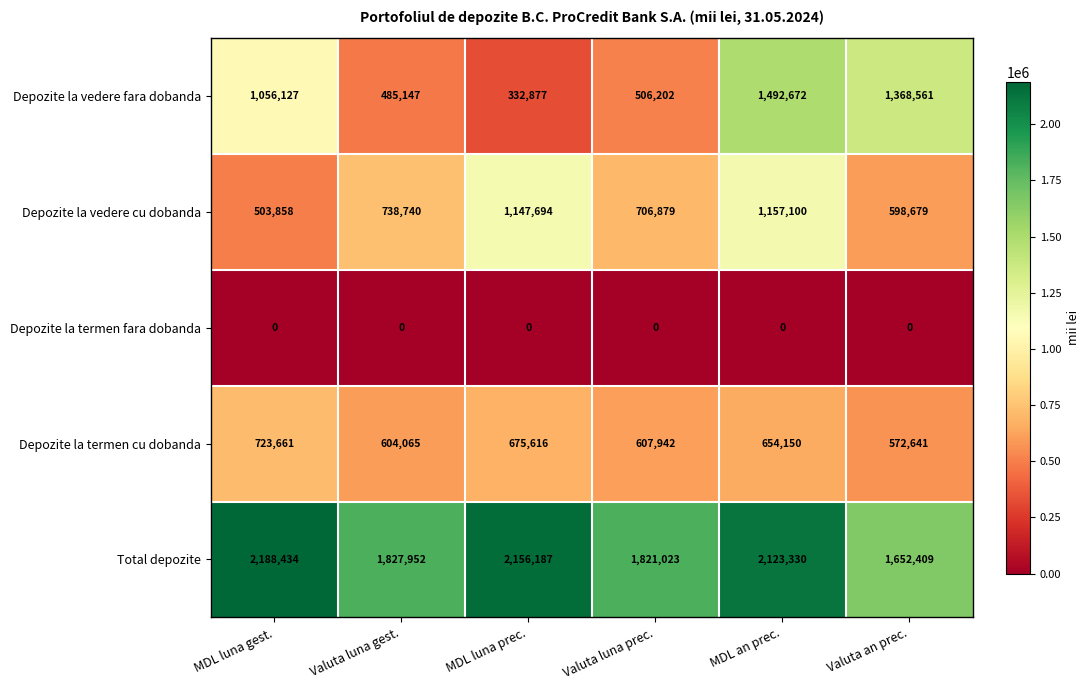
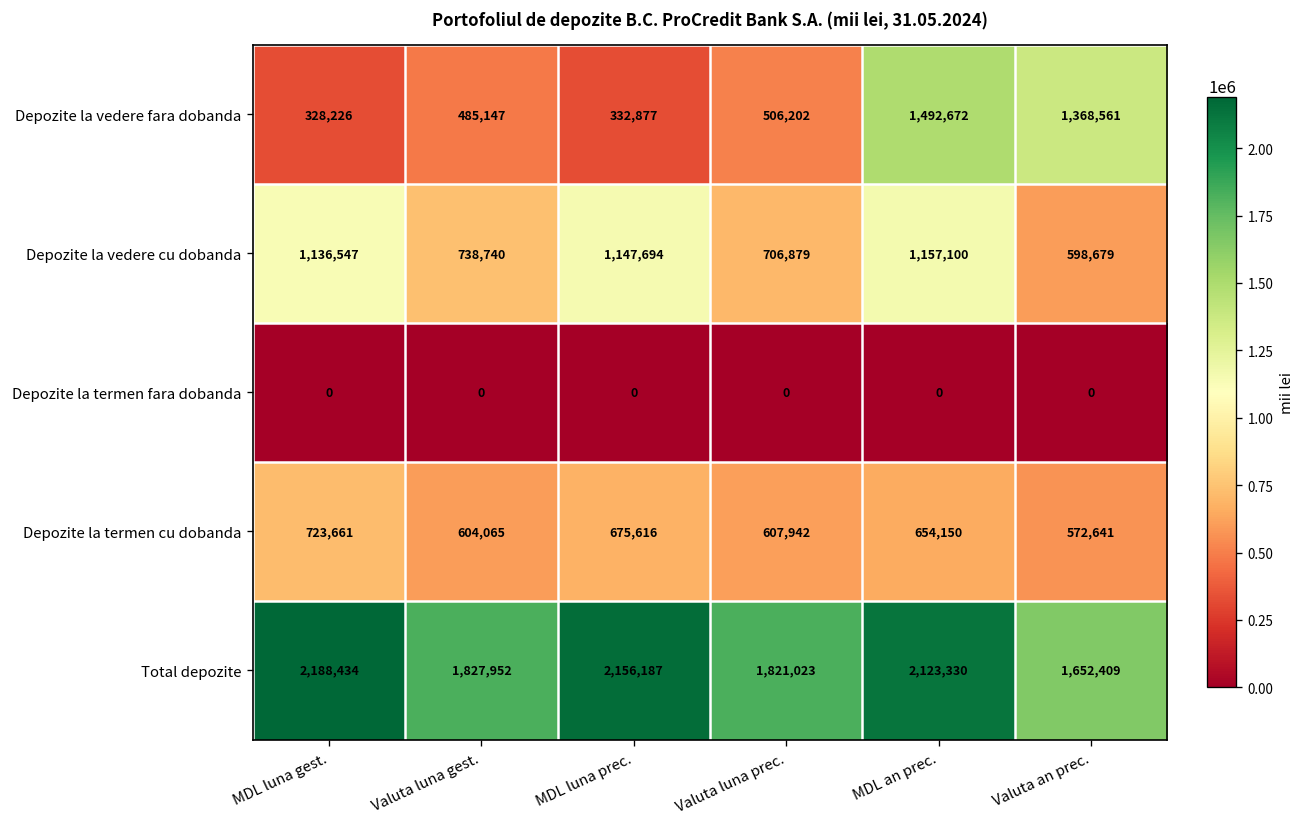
  {
    "Depozite la vedere fara dobanda": {
-     "MDL luna gest.": "1,056,127",
+     "MDL luna gest.": "328,226",
      "Valuta luna gest.": "485,147",
      "MDL luna prec.": "332,877",
      "Valuta luna prec.": "506,202",
      "MDL an prec.": "1,492,672",
      "Valuta an prec.": "1,368,561"
    },
    "Depozite la vedere cu dobanda": {
-     "MDL luna gest.": "503,858",
+     "MDL luna gest.": "1,136,547",
      "Valuta luna gest.": "738,740",
      "MDL luna prec.": "1,147,694",
      "Valuta luna prec.": "706,879",
      "MDL an prec.": "1,157,100",
      "Valuta an prec.": "598,679"
    },
    "Depozite la termen fara dobanda": {
      "MDL luna gest.": "0",
      "Valuta luna gest.": "0",
      "MDL luna prec.": "0",
      "Valuta luna prec.": "0",
      "MDL an prec.": "0",
      "Valuta an prec.": "0"
    },
    "Depozite la termen cu dobanda": {
      "MDL luna gest.": "723,661",
      "Valuta luna gest.": "604,065",
      "MDL luna prec.": "675,616",
      "Valuta luna prec.": "607,942",
      "MDL an prec.": "654,150",
      "Valuta an prec.": "572,641"
    },
    "Total depozite": {
      "MDL luna gest.": "2,188,434",
      "Valuta luna gest.": "1,827,952",
      "MDL luna prec.": "2,156,187",
      "Valuta luna prec.": "1,821,023",
      "MDL an prec.": "2,123,330",
      "Valuta an prec.": "1,652,409"
    }
  }
